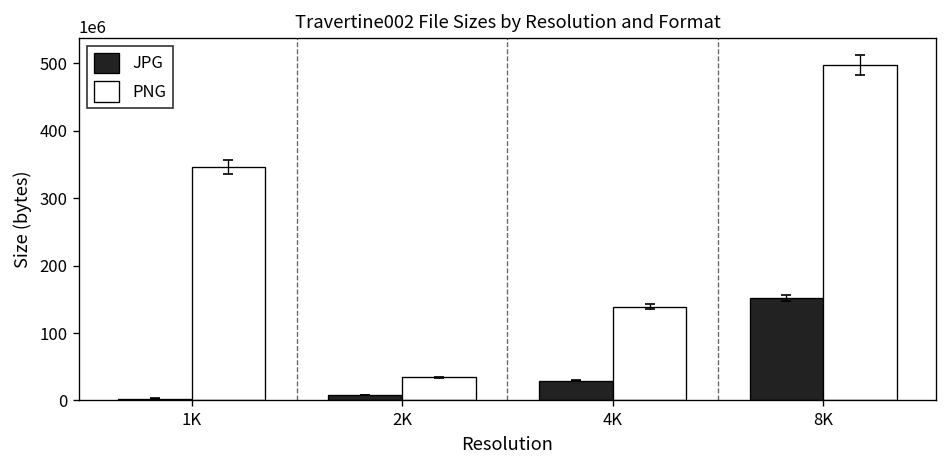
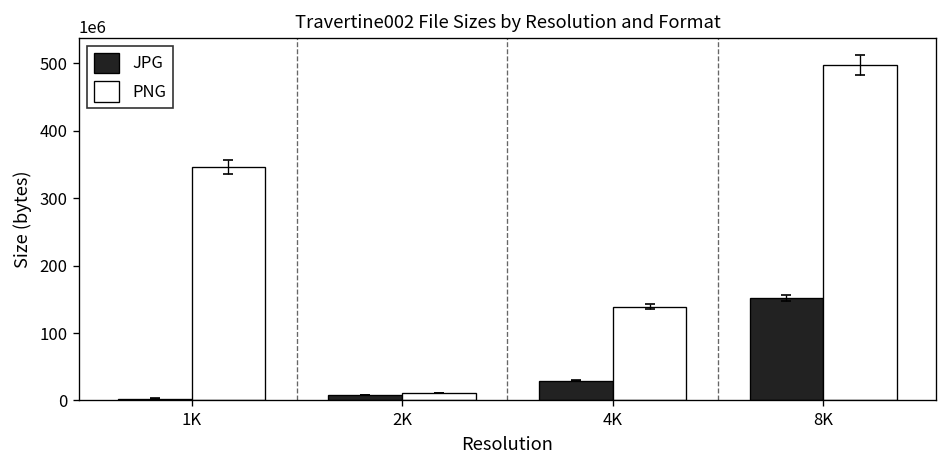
  {
    "PNG": {
      "1K": 350000000,
-     "2K": 30000000,
+     "2K": 10000000,
      "4K": 140000000,
      "8K": 500000000
    }
  }
